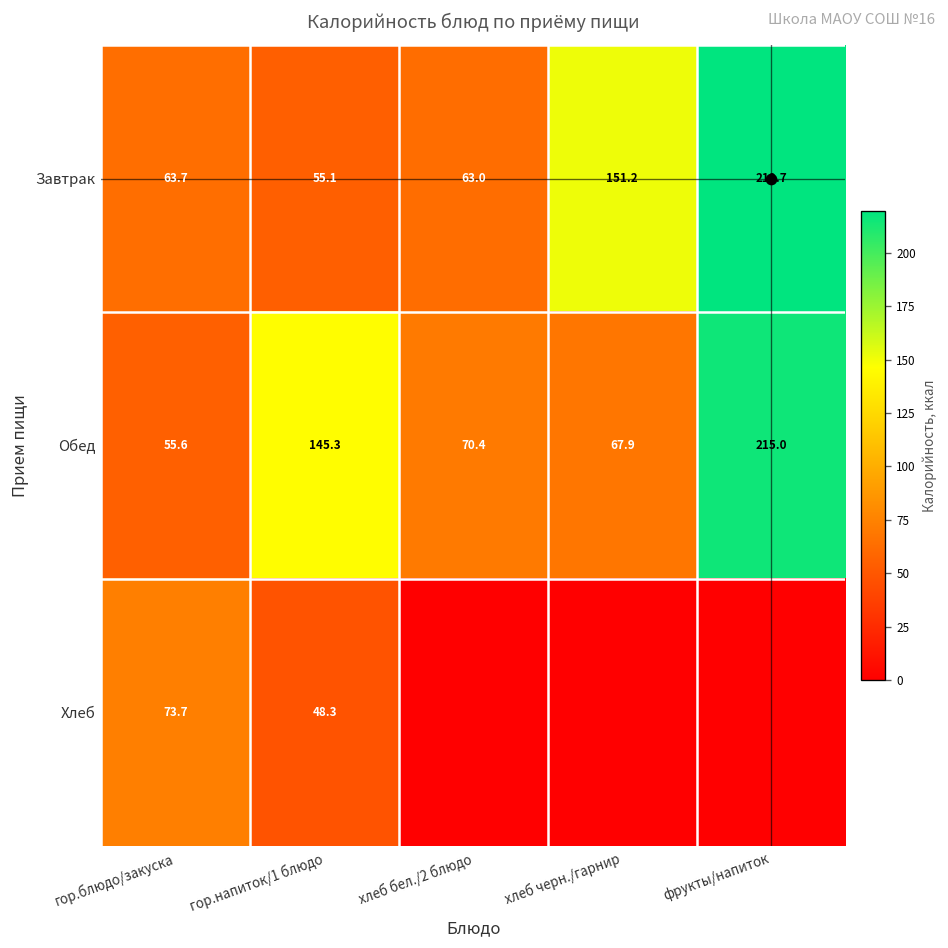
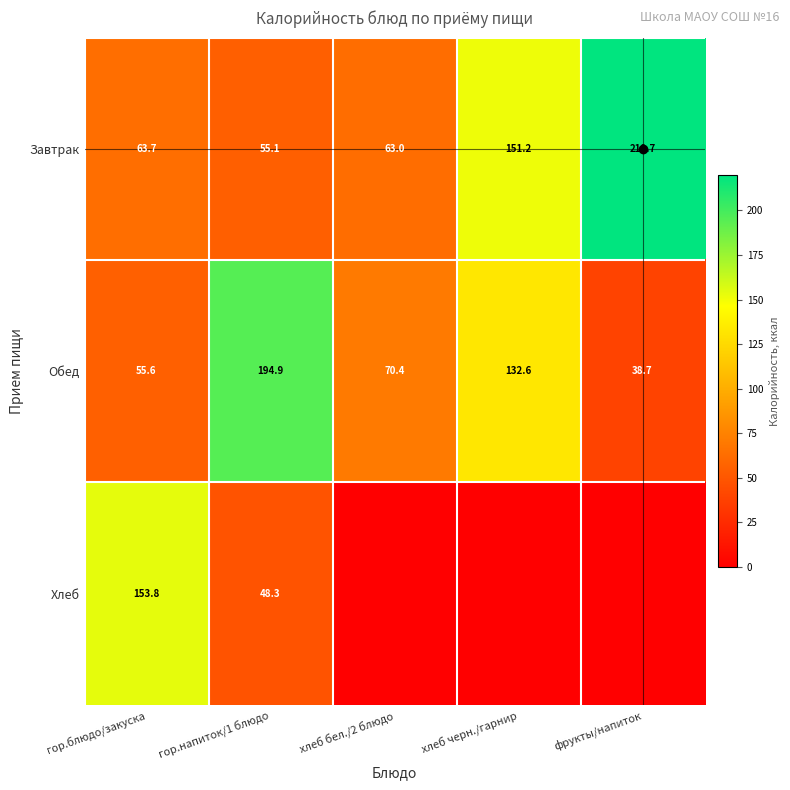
  {
    "Завтрак": {
      "гор.блюдо/закуска": 63.7,
      "гор.напиток/1 блюдо": 55.1,
      "хлеб бел./2 блюдо": 63.0,
      "хлеб черн./гарнир": 151.2
    },
    "Обед": {
      "гор.блюдо/закуска": 55.6,
-     "гор.напиток/1 блюдо": 145.3,
+     "гор.напиток/1 блюдо": 194.9,
      "хлеб бел./2 блюдо": 70.4,
-     "хлеб черн./гарнир": 67.9,
-     "фрукты/напиток": 215.0
+     "хлеб черн./гарнир": 132.6,
+     "фрукты/напиток": 38.7
    },
    "Хлеб": {
-     "гор.блюдо/закуска": 73.7,
+     "гор.блюдо/закуска": 153.8,
      "гор.напиток/1 блюдо": 48.3
    }
  }
